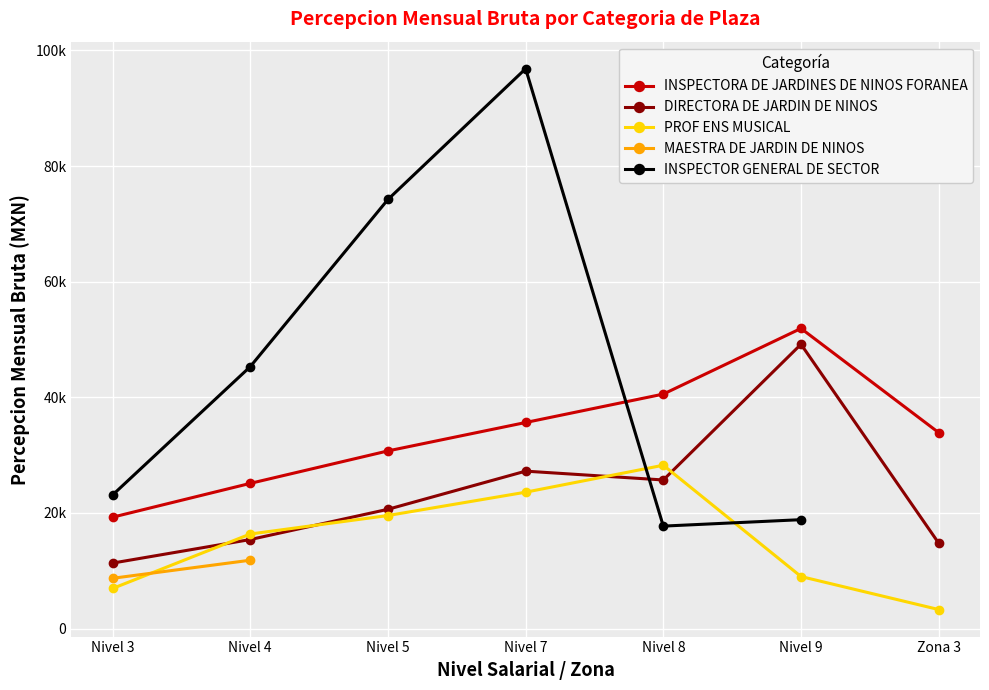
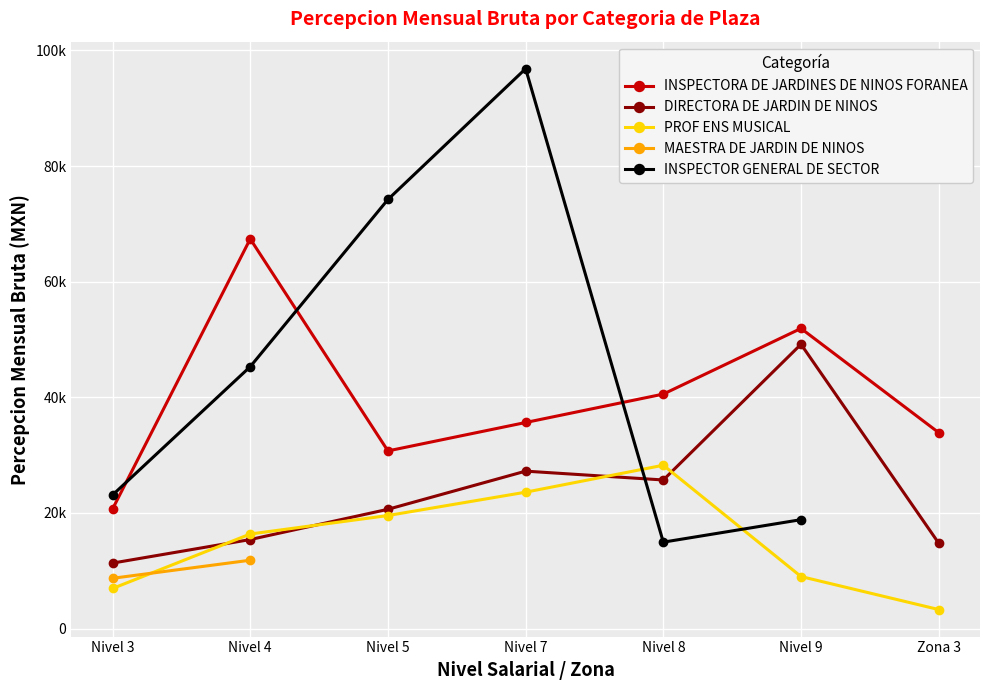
  {
    "INSPECTORA DE JARDINES DE NINOS FORANEA": {
-     "Nivel 3": 19000,
-     "Nivel 4": 25000,
+     "Nivel 3": 21000,
+     "Nivel 4": 67000,
      "Nivel 5": 31000,
      "Nivel 7": 36000,
      "Nivel 8": 41000,
      "Nivel 9": 52000,
      "Zona 3": 34000
    },
    "DIRECTORA DE JARDIN DE NINOS": {
      "Nivel 3": 11000,
      "Nivel 4": 15000,
      "Nivel 5": 21000,
      "Nivel 7": 27000,
      "Nivel 8": 26000,
      "Nivel 9": 49000,
      "Zona 3": 15000
    },
    "INSPECTOR GENERAL DE SECTOR": {
      "Nivel 3": 23000,
      "Nivel 4": 45000,
      "Nivel 5": 74000,
      "Nivel 7": 97000,
-     "Nivel 8": 18000,
+     "Nivel 8": 15000,
      "Nivel 9": 19000
    }
  }
